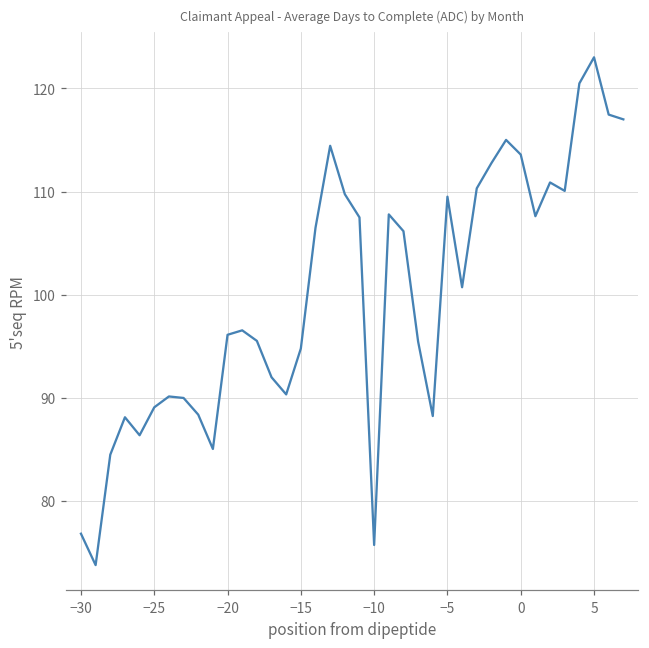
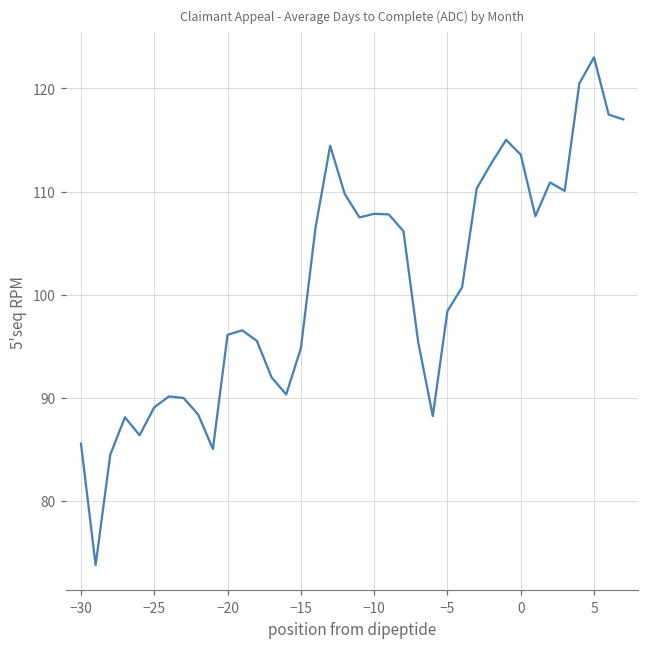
  {
-   "−30": 77,
+   "−30": 86,
    "−25": 89,
    "−20": 96,
    "−15": 95,
-   "−10": 76,
-   "−5": 109,
+   "−10": 108,
+   "−5": 98,
    "0": 114,
    "5": 123
  }
